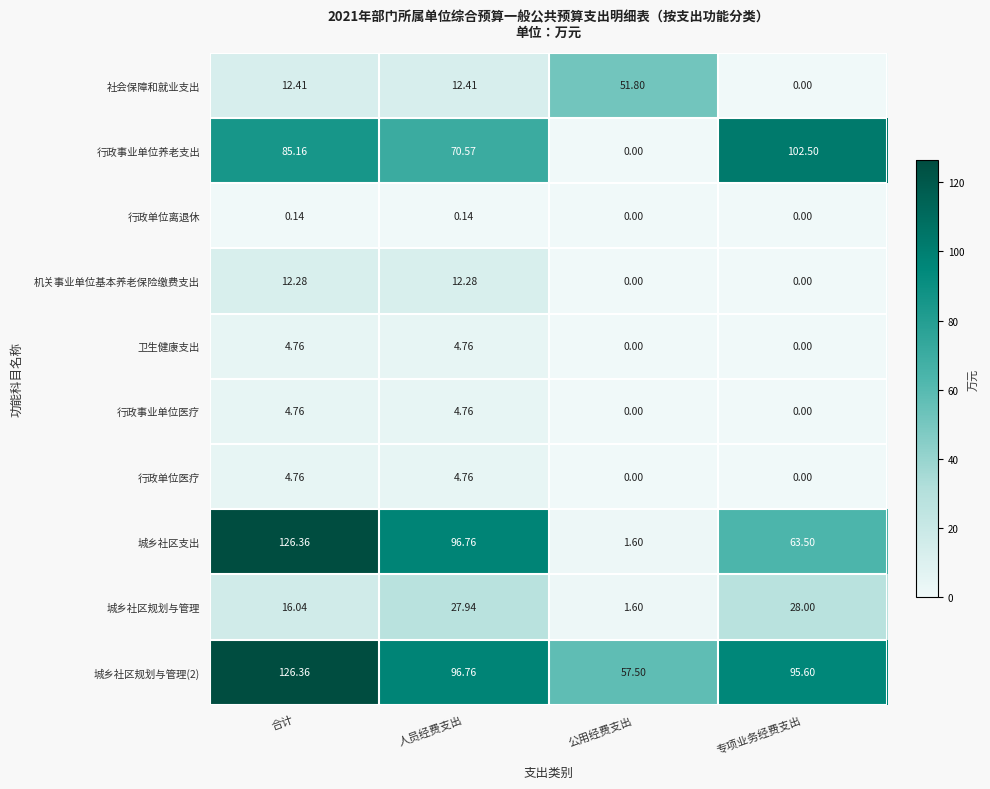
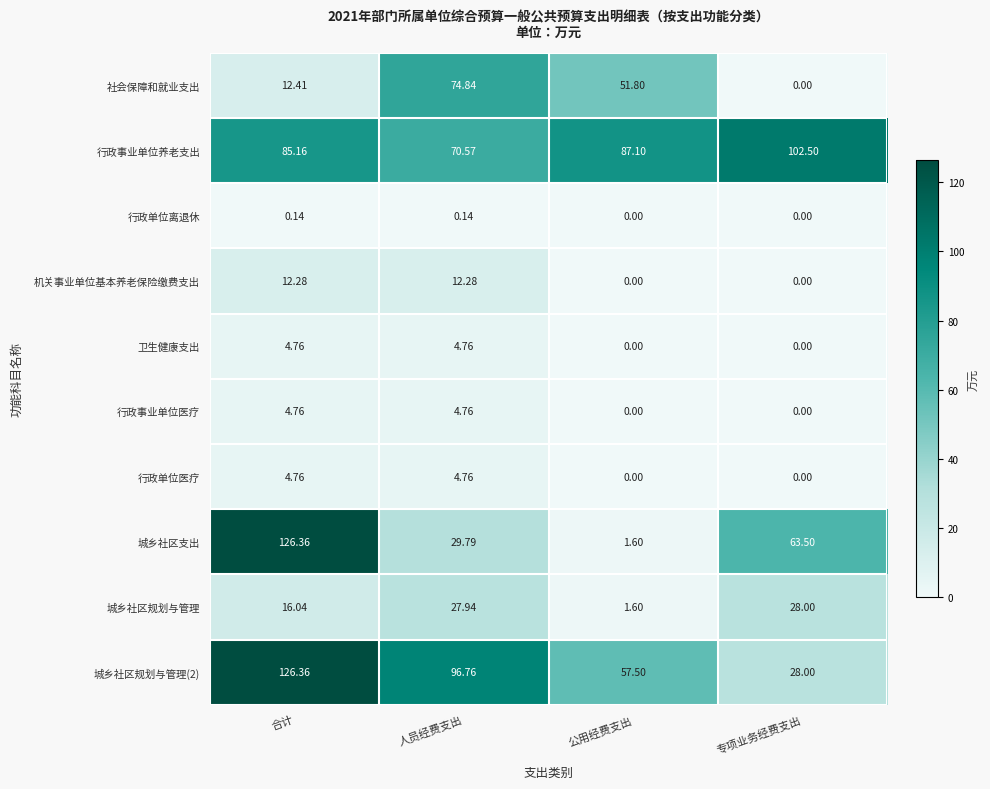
  {
    "社会保障和就业支出": {
      "合计": 12.41,
-     "人员经费支出": 12.41,
+     "人员经费支出": 74.84,
      "公用经费支出": 51.80,
      "专项业务经费支出": 0.00
    },
    "行政事业单位养老支出": {
      "合计": 85.16,
      "人员经费支出": 70.57,
-     "公用经费支出": 0.00,
+     "公用经费支出": 87.10,
      "专项业务经费支出": 102.50
    },
    "行政单位离退休": {
      "合计": 0.14,
      "人员经费支出": 0.14,
      "公用经费支出": 0.00,
      "专项业务经费支出": 0.00
    },
    "机关事业单位基本养老保险缴费支出": {
      "合计": 12.28,
      "人员经费支出": 12.28,
      "公用经费支出": 0.00,
      "专项业务经费支出": 0.00
    },
    "卫生健康支出": {
      "合计": 4.76,
      "人员经费支出": 4.76,
      "公用经费支出": 0.00,
      "专项业务经费支出": 0.00
    },
    "行政事业单位医疗": {
      "合计": 4.76,
      "人员经费支出": 4.76,
      "公用经费支出": 0.00,
      "专项业务经费支出": 0.00
    },
    "行政单位医疗": {
      "合计": 4.76,
      "人员经费支出": 4.76,
      "公用经费支出": 0.00,
      "专项业务经费支出": 0.00
    },
    "城乡社区支出": {
      "合计": 126.36,
-     "人员经费支出": 96.76,
+     "人员经费支出": 29.79,
      "公用经费支出": 1.60,
      "专项业务经费支出": 63.50
    },
    "城乡社区规划与管理": {
      "合计": 16.04,
      "人员经费支出": 27.94,
      "公用经费支出": 1.60,
      "专项业务经费支出": 28.00
    },
    "城乡社区规划与管理(2)": {
      "合计": 126.36,
      "人员经费支出": 96.76,
      "公用经费支出": 57.50,
-     "专项业务经费支出": 95.60
+     "专项业务经费支出": 28.00
    }
  }
